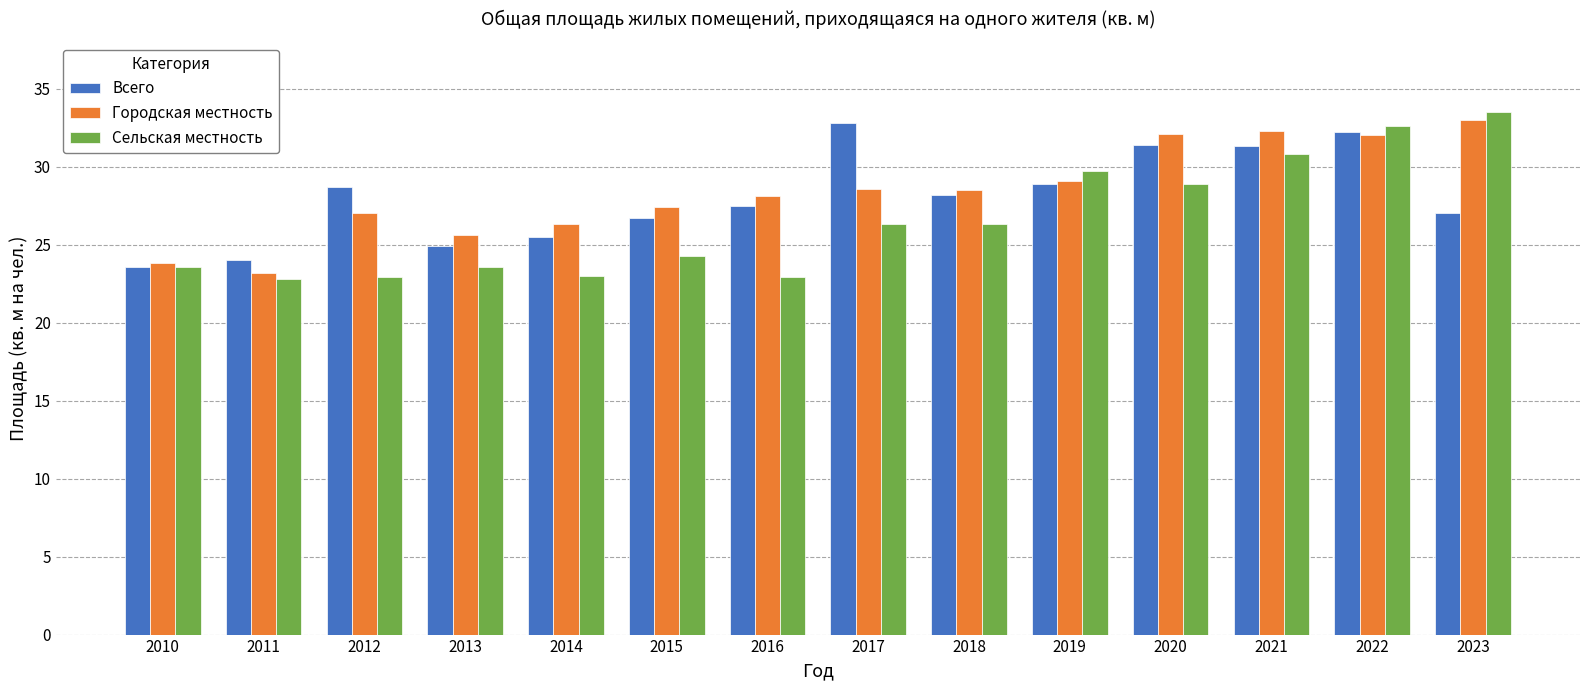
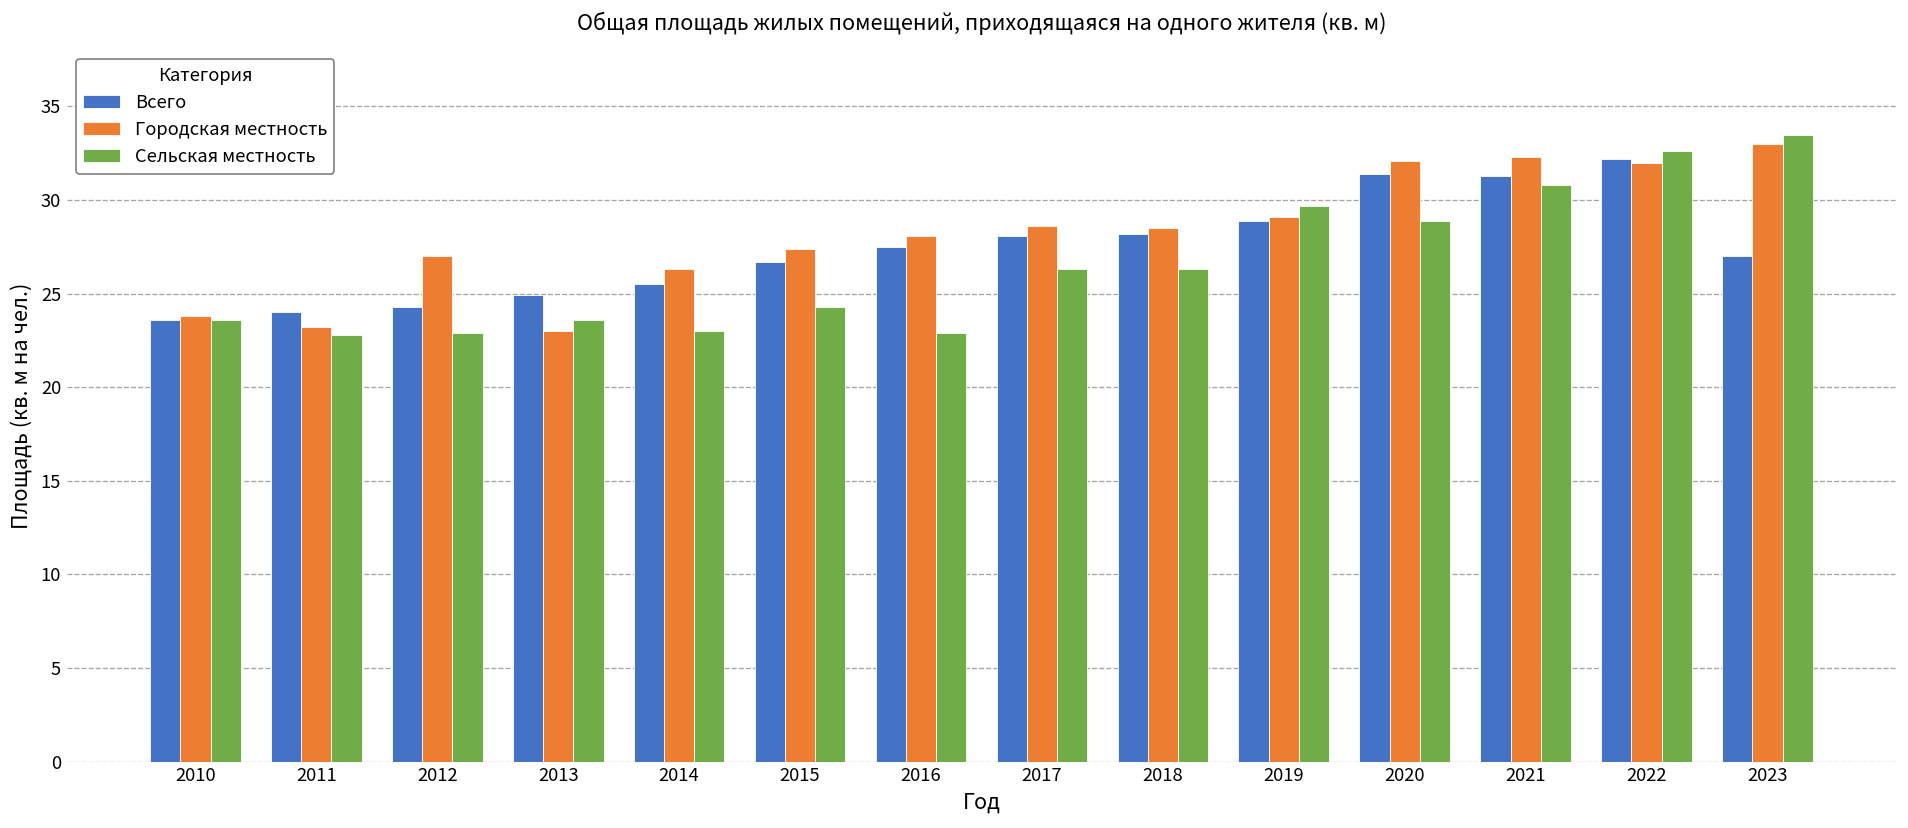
  {
    "Всего": {
      "2010": 23.6,
      "2011": 24.0,
-     "2012": 28.7,
+     "2012": 24.3,
      "2013": 24.9,
      "2014": 25.5,
      "2015": 26.7,
      "2016": 27.5,
-     "2017": 32.8,
+     "2017": 28.1,
      "2018": 28.2,
      "2019": 28.9,
      "2020": 31.4,
      "2021": 31.3,
      "2022": 32.2,
      "2023": 27.0
    },
    "Городская местность": {
      "2010": 23.8,
      "2011": 23.2,
      "2012": 27.0,
-     "2013": 25.6,
+     "2013": 23.0,
      "2014": 26.3,
      "2015": 27.4,
      "2016": 28.1,
      "2017": 28.6,
      "2018": 28.5,
      "2019": 29.1,
      "2020": 32.1,
      "2021": 32.3,
      "2022": 32.0,
      "2023": 33.0
    },
    "Сельская местность": {
      "2010": 23.6,
      "2011": 22.8,
      "2012": 22.9,
      "2013": 23.6,
      "2014": 23.0,
      "2015": 24.3,
      "2016": 22.9,
      "2017": 26.3,
      "2018": 26.3,
      "2019": 29.7,
      "2020": 28.9,
      "2021": 30.8,
      "2022": 32.6,
      "2023": 33.5
    }
  }
